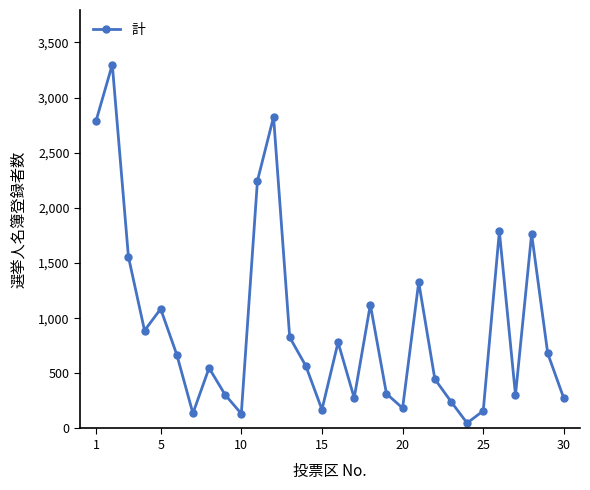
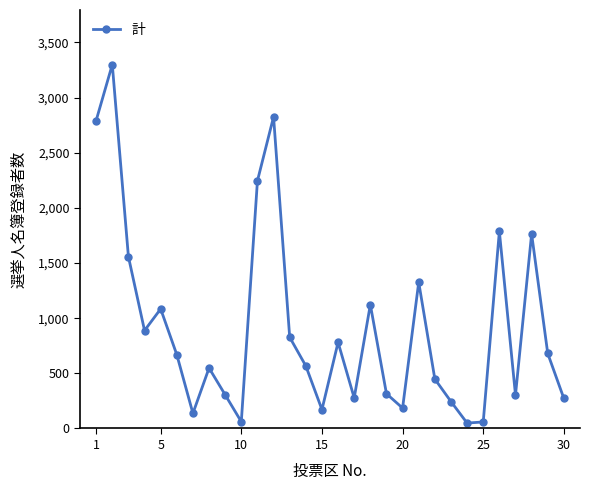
  {
    "1": "2,790",
    "5": "1,080",
-   "10": "130",
+   "10": "60",
    "15": "170",
    "20": "190",
-   "25": "160",
+   "25": "60",
    "30": "270"
  }
